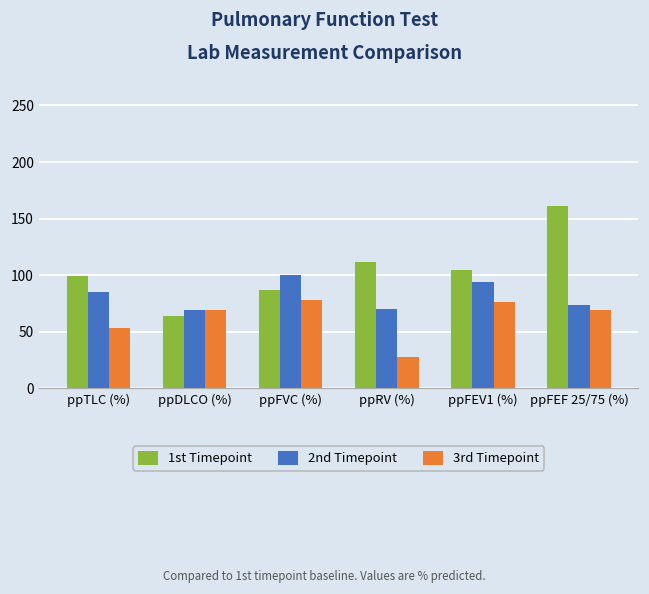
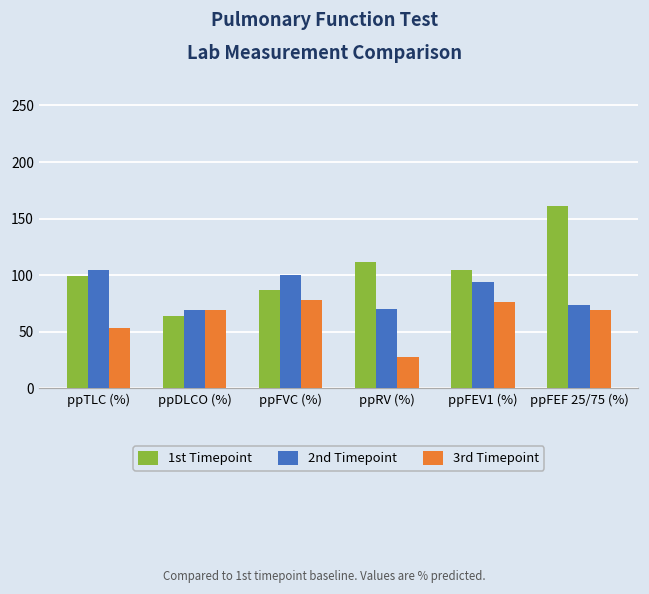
  {
    "1st Timepoint": {
      "ppTLC (%)": 99,
      "ppDLCO (%)": 64,
      "ppFVC (%)": 87,
      "ppRV (%)": 112,
      "ppFEV1 (%)": 105,
      "ppFEF 25/75 (%)": 161
    },
    "2nd Timepoint": {
-     "ppTLC (%)": 85,
+     "ppTLC (%)": 105,
      "ppDLCO (%)": 69,
      "ppFVC (%)": 100,
      "ppRV (%)": 70,
      "ppFEV1 (%)": 94,
      "ppFEF 25/75 (%)": 74
    },
    "3rd Timepoint": {
      "ppTLC (%)": 53,
      "ppDLCO (%)": 69,
      "ppFVC (%)": 78,
      "ppRV (%)": 28,
      "ppFEV1 (%)": 76,
      "ppFEF 25/75 (%)": 69
    }
  }
